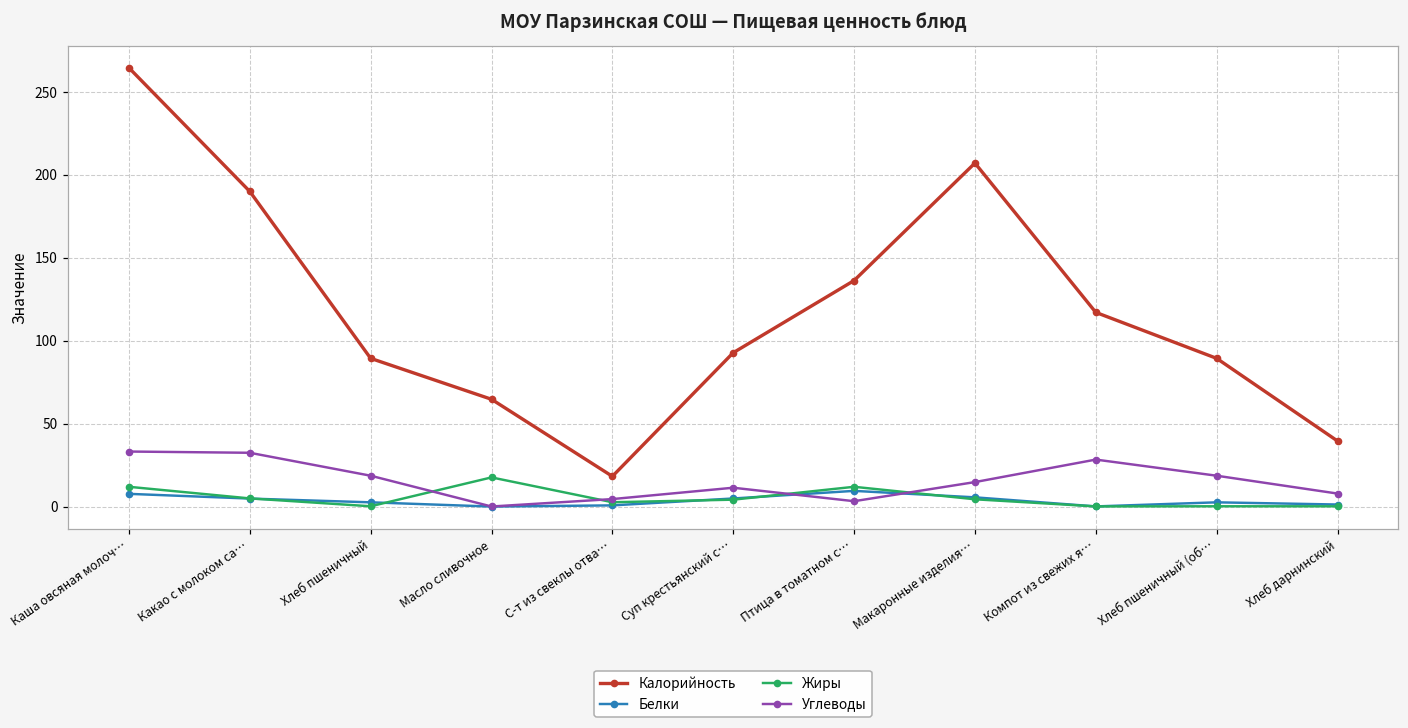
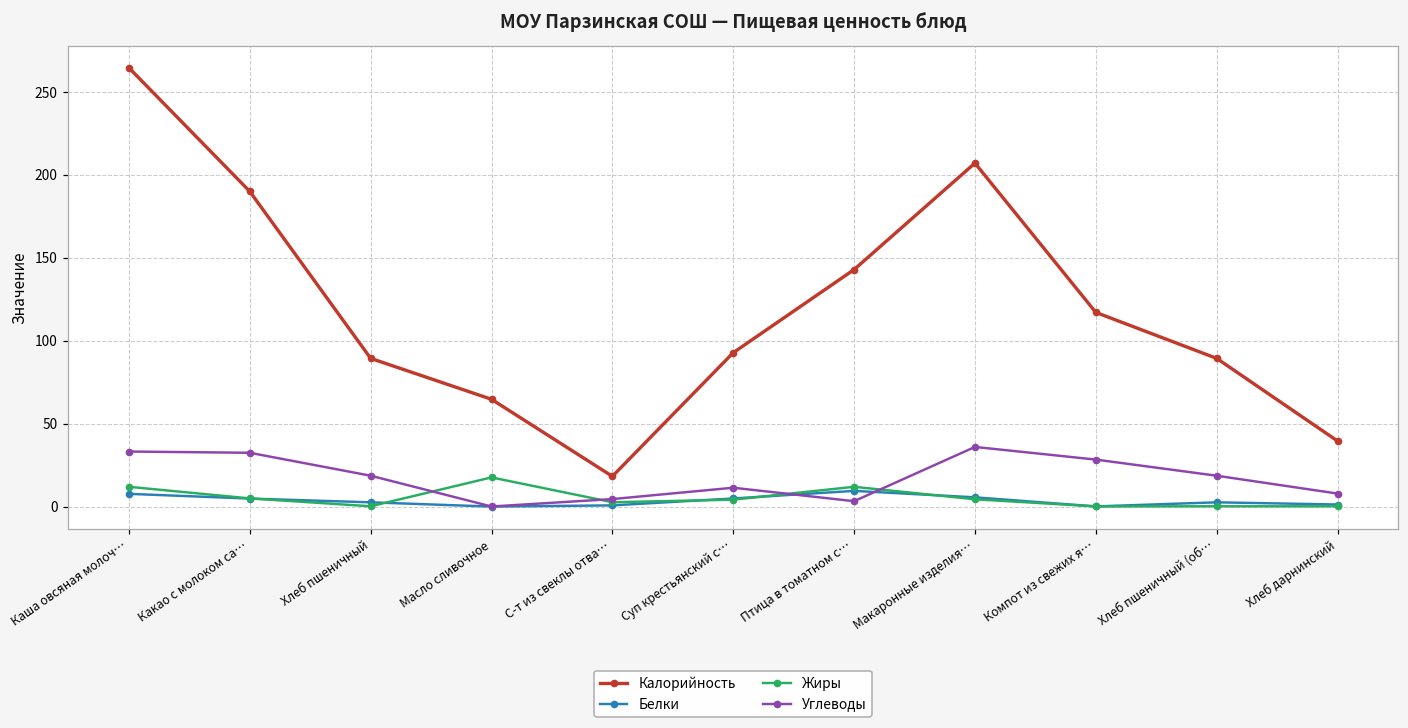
  {
    "Калорийность": {
      "Каша овсяная молоч…": 265,
      "Какао с молоком са…": 190,
      "Хлеб пшеничный": 89,
      "Масло сливочное": 65,
      "С-т из свеклы отва…": 18,
      "Суп крестьянский с…": 93,
-     "Птица в томатном с…": 136,
+     "Птица в томатном с…": 143,
      "Макаронные изделия…": 207,
      "Компот из свежих я…": 117,
      "Хлеб пшеничный (об…": 89,
      "Хлеб дарнинский": 40
    },
    "Белки": {
      "Каша овсяная молоч…": 8,
      "Хлеб пшеничный": 3,
      "С-т из свеклы отва…": 1,
      "Птица в томатном с…": 10,
      "Хлеб пшеничный (об…": 3
    },
    "Жиры": {
      "Каша овсяная молоч…": 12,
      "Хлеб пшеничный": 0,
      "Масло сливочное": 18,
      "С-т из свеклы отва…": 3,
      "Птица в томатном с…": 12,
      "Хлеб пшеничный (об…": 0
    },
    "Углеводы": {
      "Каша овсяная молоч…": 33,
      "Какао с молоком са…": 33,
      "Хлеб пшеничный": 19,
      "С-т из свеклы отва…": 5,
      "Суп крестьянский с…": 11,
      "Птица в томатном с…": 3,
-     "Макаронные изделия…": 15,
+     "Макаронные изделия…": 36,
      "Компот из свежих я…": 28,
      "Хлеб пшеничный (об…": 19,
      "Хлеб дарнинский": 8
    }
  }
